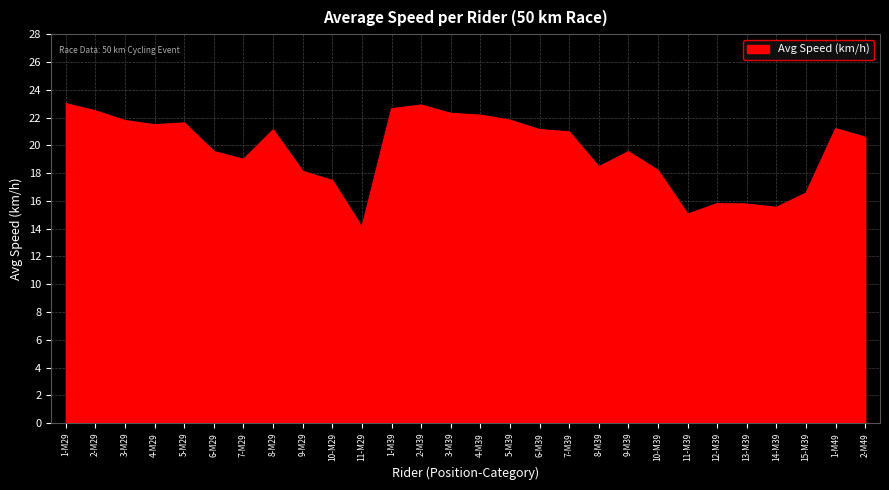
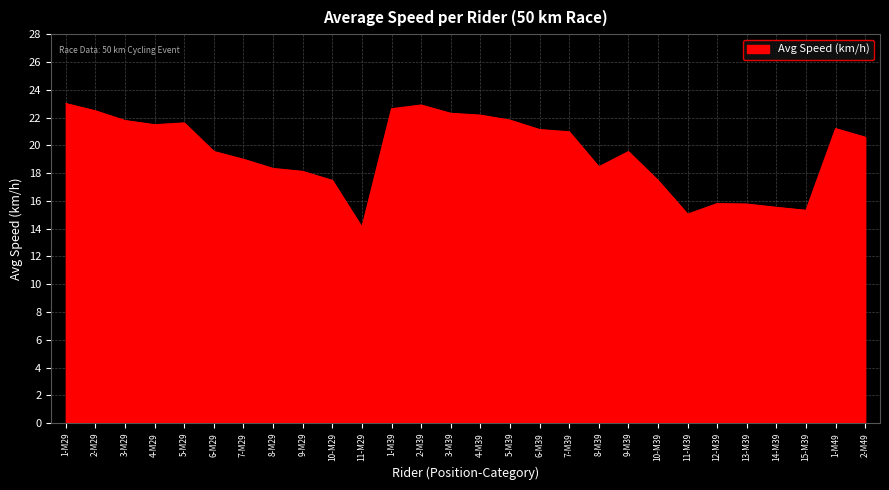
  {
    "1-M29": 23.0,
    "2-M29": 22.5,
    "3-M29": 21.8,
    "4-M29": 21.5,
    "5-M29": 21.6,
    "6-M29": 19.6,
    "7-M29": 19.0,
-   "8-M29": 21.1,
+   "8-M29": 18.3,
    "9-M29": 18.1,
    "10-M29": 17.5,
    "11-M29": 14.1,
    "1-M39": 22.6,
    "2-M39": 22.9,
    "3-M39": 22.3,
    "4-M39": 22.2,
    "5-M39": 21.8,
    "6-M39": 21.1,
    "7-M39": 21.0,
    "8-M39": 18.5,
    "9-M39": 19.5,
-   "10-M39": 18.2,
+   "10-M39": 17.5,
    "11-M39": 15.0,
    "12-M39": 15.8,
    "13-M39": 15.8,
    "14-M39": 15.5,
-   "15-M39": 16.6,
+   "15-M39": 15.3,
    "1-M49": 21.2,
    "2-M49": 20.6
  }
